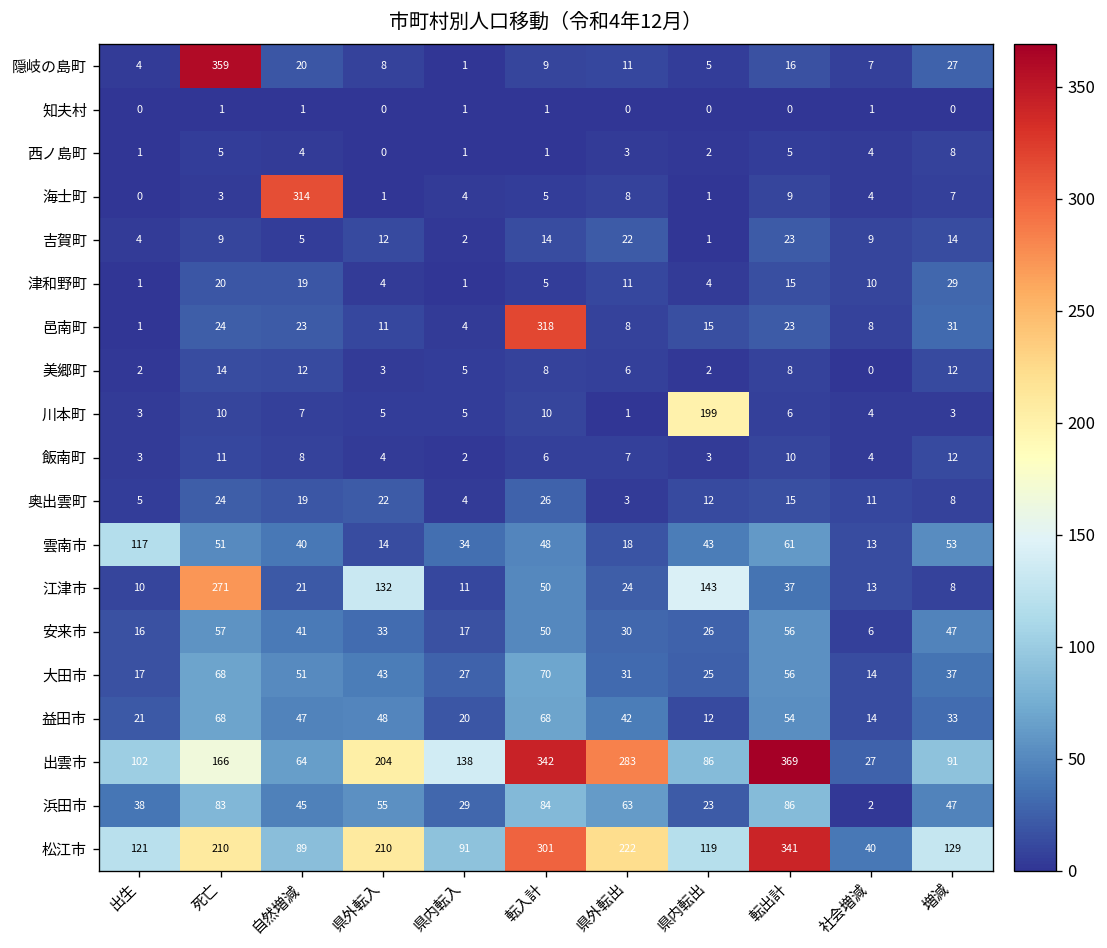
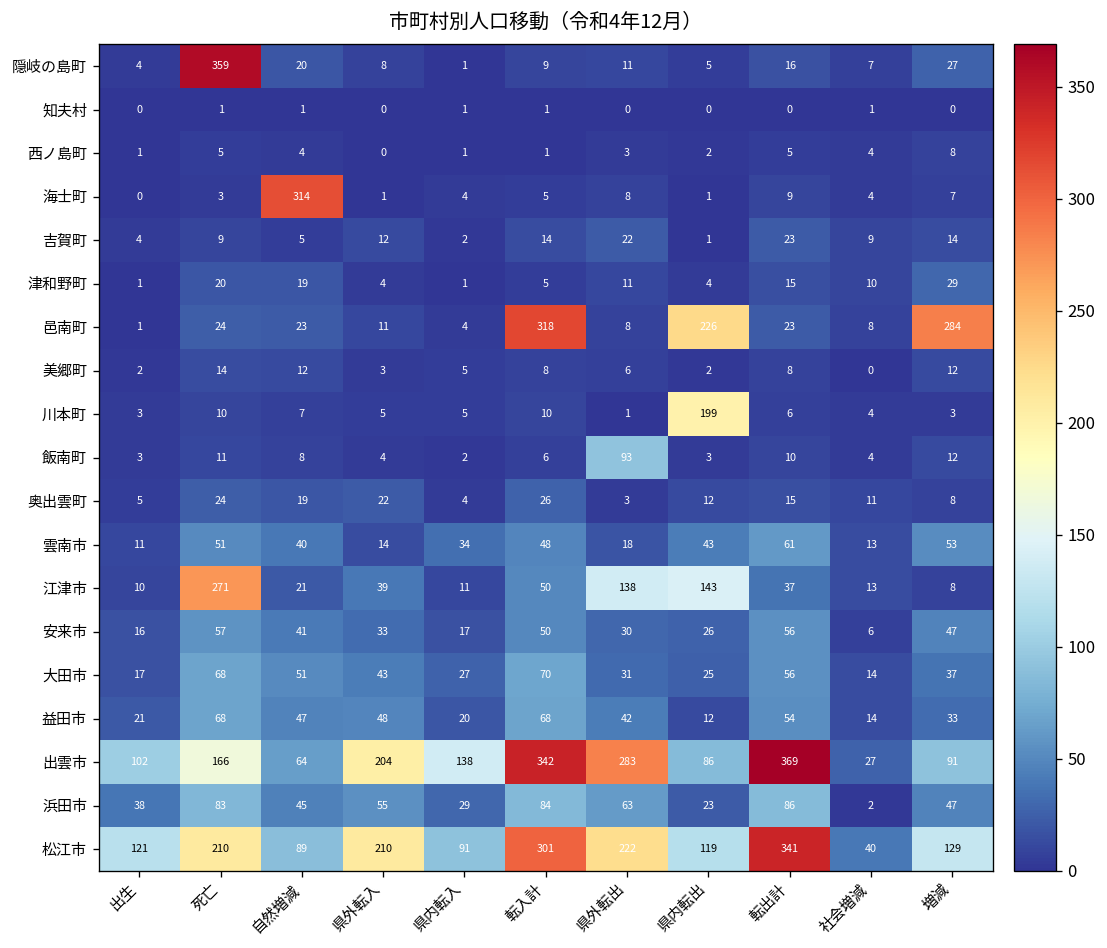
  {
    "邑南町": {
      "出生": 1,
      "死亡": 24,
      "自然増減": 23,
      "県外転入": 11,
      "県内転入": 4,
      "転入計": 318,
      "県外転出": 8,
-     "県内転出": 15,
+     "県内転出": 226,
      "転出計": 23,
      "社会増減": 8,
-     "増減": 31
+     "増減": 284
    },
    "飯南町": {
      "出生": 3,
      "死亡": 11,
      "自然増減": 8,
      "県外転入": 4,
      "県内転入": 2,
      "転入計": 6,
-     "県外転出": 7,
+     "県外転出": 93,
      "県内転出": 3,
      "転出計": 10,
      "社会増減": 4,
      "増減": 12
    },
    "雲南市": {
-     "出生": 117,
+     "出生": 11,
      "死亡": 51,
      "自然増減": 40,
      "県外転入": 14,
      "県内転入": 34,
      "転入計": 48,
      "県外転出": 18,
      "県内転出": 43,
      "転出計": 61,
      "社会増減": 13,
      "増減": 53
    },
    "江津市": {
      "出生": 10,
      "死亡": 271,
      "自然増減": 21,
-     "県外転入": 132,
+     "県外転入": 39,
      "県内転入": 11,
      "転入計": 50,
-     "県外転出": 24,
+     "県外転出": 138,
      "県内転出": 143,
      "転出計": 37,
      "社会増減": 13,
      "増減": 8
    }
  }
